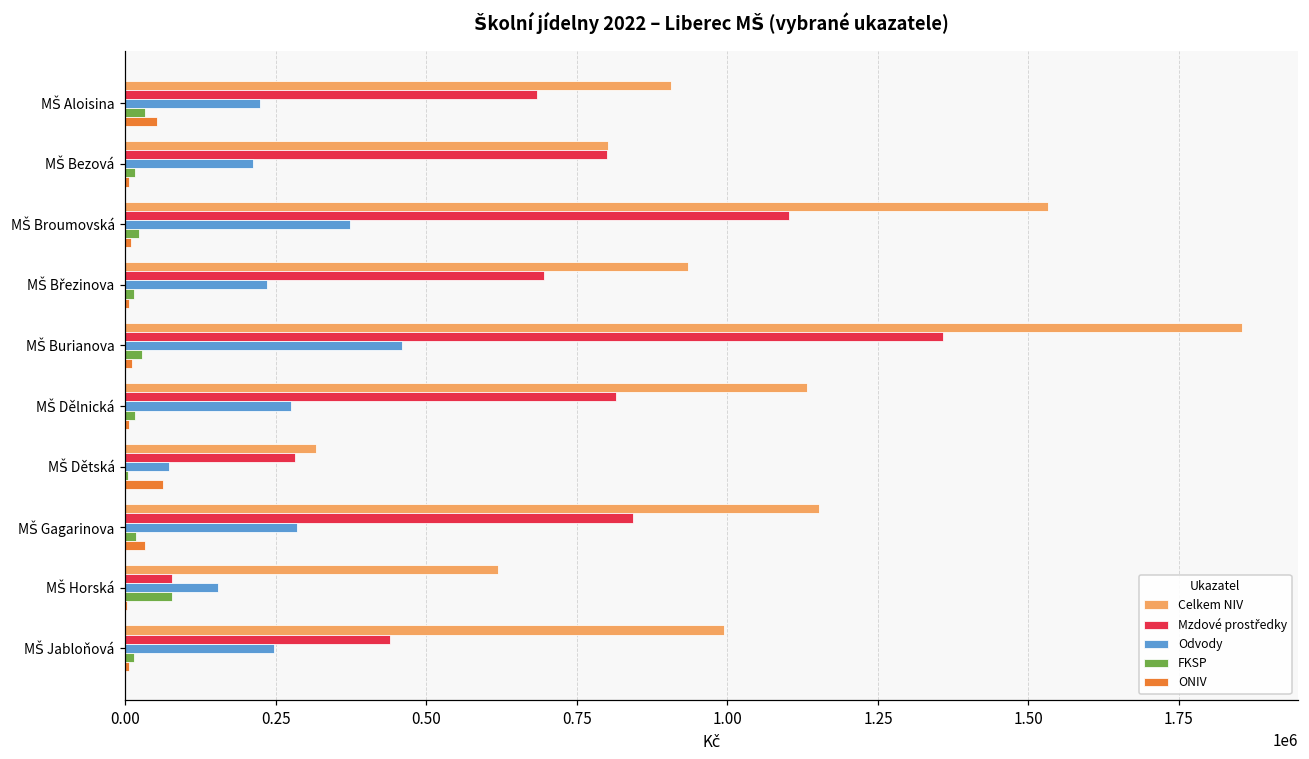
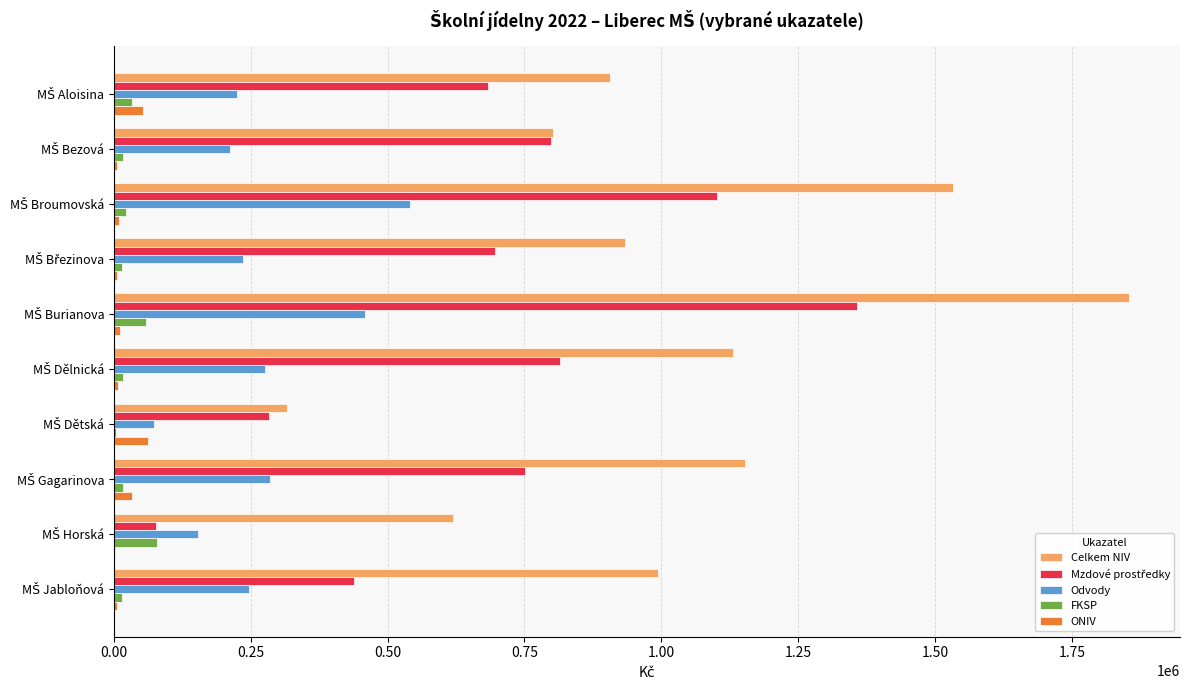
  {
    "Celkem NIV": {
      "MŠ Aloisina": 910000,
      "MŠ Bezová": 800000,
      "MŠ Broumovská": 1530000,
      "MŠ Březinova": 930000,
      "MŠ Burianova": 1850000,
      "MŠ Dělnická": 1130000,
      "MŠ Dětská": 320000,
      "MŠ Gagarinova": 1150000,
      "MŠ Horská": 620000,
      "MŠ Jabloňová": 990000
    },
    "Mzdové prostředky": {
      "MŠ Aloisina": 680000,
      "MŠ Bezová": 800000,
      "MŠ Broumovská": 1100000,
      "MŠ Březinova": 700000,
      "MŠ Burianova": 1360000,
      "MŠ Dělnická": 820000,
      "MŠ Dětská": 280000,
-     "MŠ Gagarinova": 840000,
+     "MŠ Gagarinova": 750000,
      "MŠ Horská": 80000,
      "MŠ Jabloňová": 440000
    },
    "Odvody": {
      "MŠ Aloisina": 220000,
      "MŠ Bezová": 210000,
-     "MŠ Broumovská": 370000,
+     "MŠ Broumovská": 540000,
      "MŠ Březinova": 240000,
      "MŠ Burianova": 460000,
      "MŠ Dělnická": 280000,
      "MŠ Dětská": 70000,
      "MŠ Gagarinova": 290000,
      "MŠ Horská": 150000,
      "MŠ Jabloňová": 250000
    },
    "FKSP": {
      "MŠ Aloisina": 30000,
      "MŠ Bezová": 20000,
      "MŠ Broumovská": 20000,
      "MŠ Březinova": 10000,
-     "MŠ Burianova": 30000,
+     "MŠ Burianova": 60000,
      "MŠ Dělnická": 20000,
      "MŠ Gagarinova": 20000,
      "MŠ Horská": 80000,
      "MŠ Jabloňová": 10000
    },
    "ONIV": {
      "MŠ Aloisina": 50000,
      "MŠ Bezová": 10000,
      "MŠ Broumovská": 10000,
      "MŠ Březinova": 10000,
      "MŠ Burianova": 10000,
      "MŠ Dělnická": 10000,
      "MŠ Dětská": 60000,
      "MŠ Gagarinova": 30000,
      "MŠ Jabloňová": 10000
    }
  }
